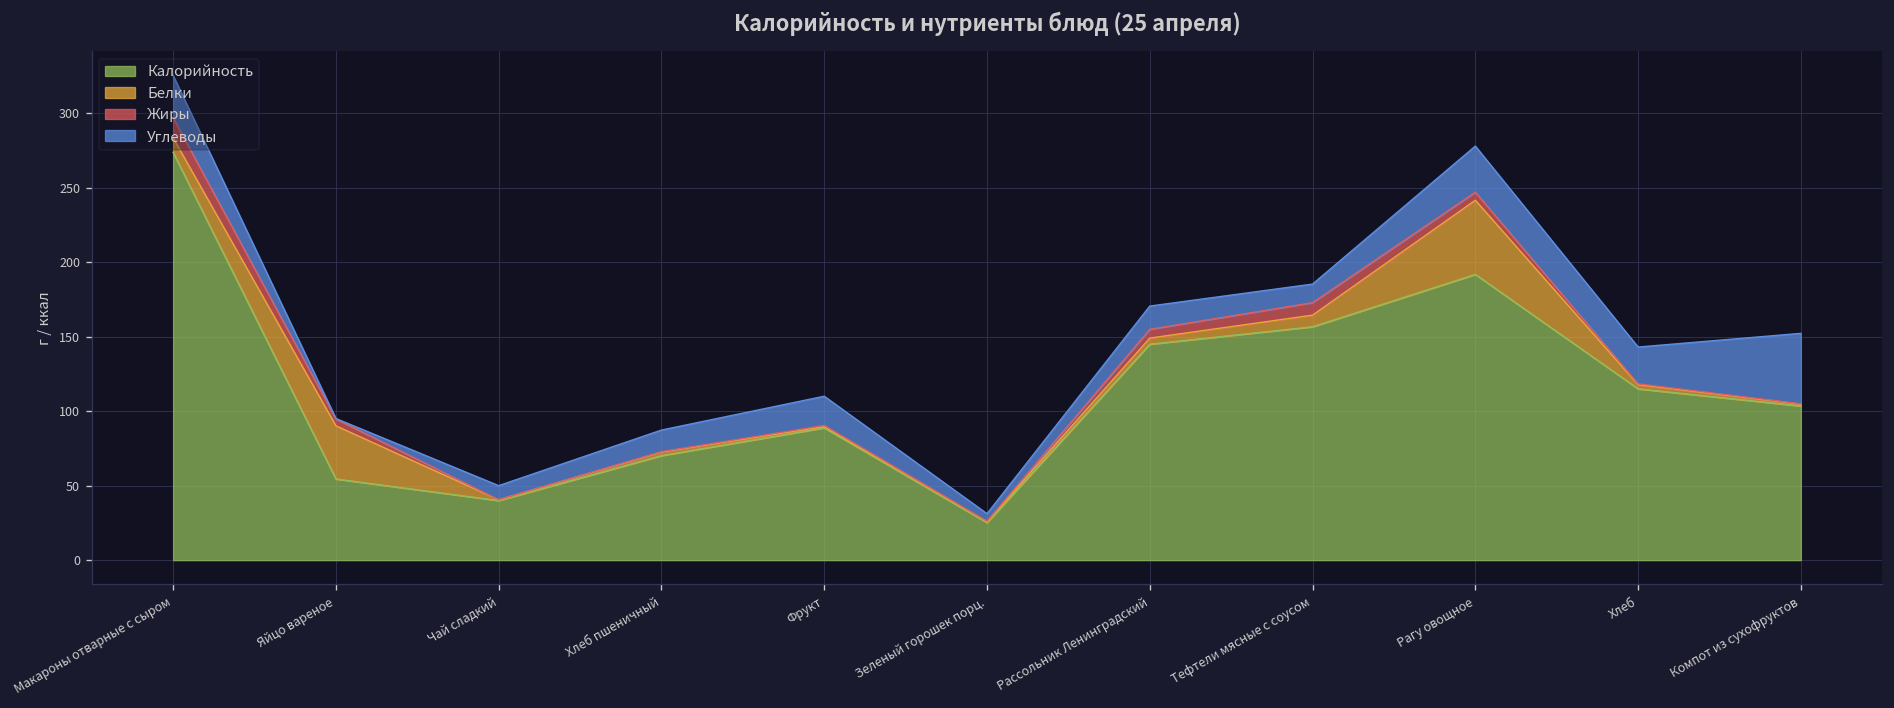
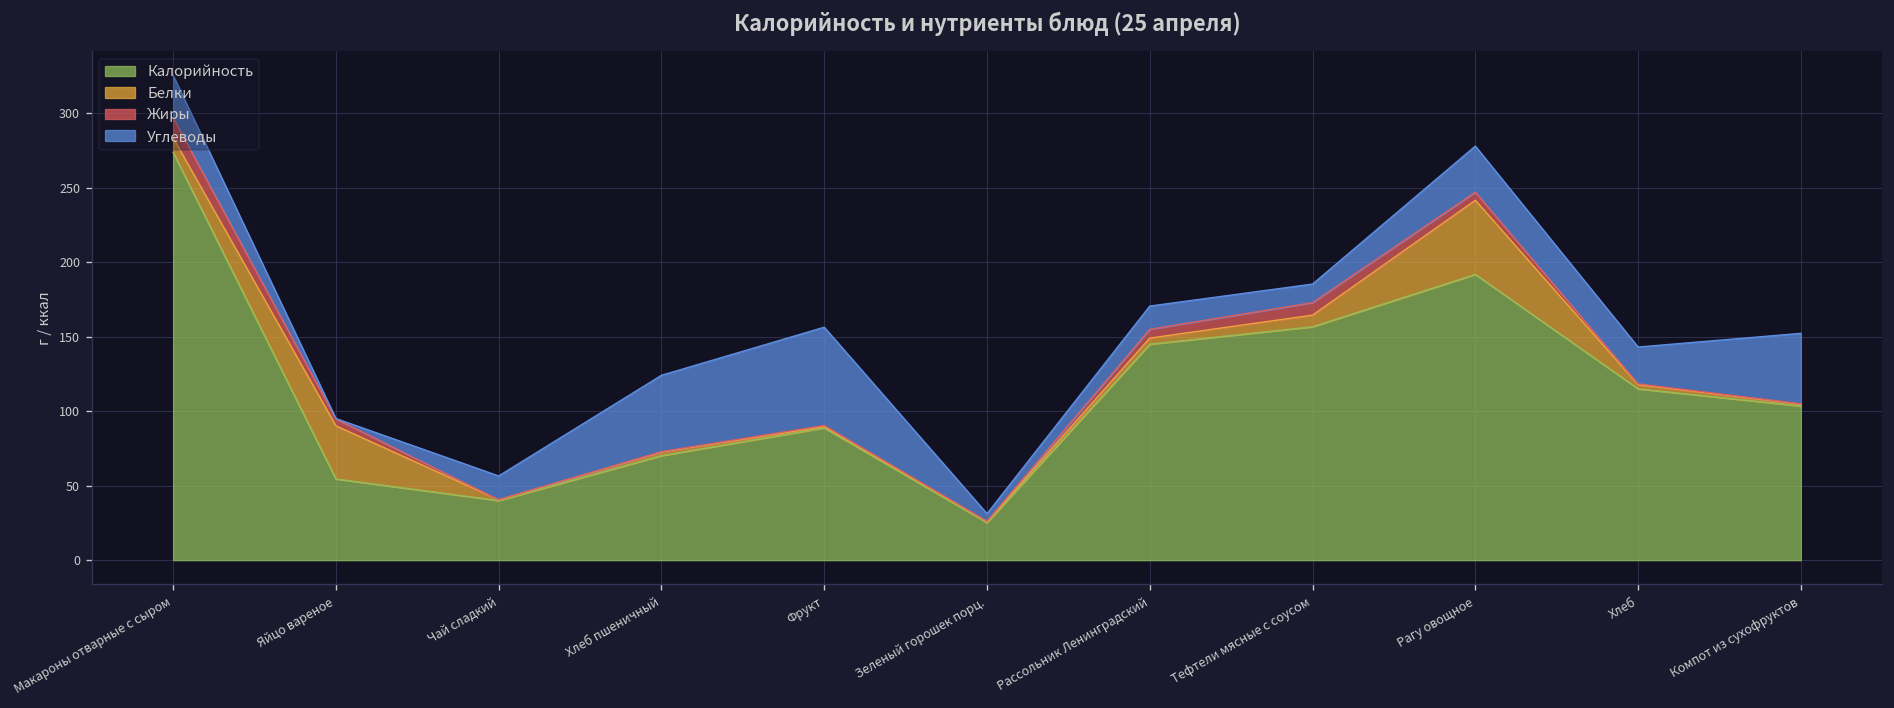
  {
    "Калорийность": {
      "Яйцо вареное": 54,
      "Хлеб пшеничный": 70,
      "Рассольник Ленинградский": 145,
      "Тефтели мясные с соусом": 157,
      "Рагу овощное": 192,
      "Хлеб": 115
    },
    "Белки": {
      "Яйцо вареное": 36,
      "Рассольник Ленинградский": 4,
      "Тефтели мясные с соусом": 8,
      "Рагу овощное": 50
    },
    "Жиры": {
      "Рассольник Ленинградский": 6,
      "Тефтели мясные с соусом": 8,
      "Рагу овощное": 5
    },
    "Углеводы": {
-     "Чай сладкий": 9,
-     "Хлеб пшеничный": 14,
-     "Фрукт": 20,
+     "Чай сладкий": 16,
+     "Хлеб пшеничный": 51,
+     "Фрукт": 66,
      "Зеленый горошек порц.": 5,
      "Рассольник Ленинградский": 16,
      "Тефтели мясные с соусом": 12,
      "Рагу овощное": 31,
      "Хлеб": 25,
      "Компот из сухофруктов": 47
    }
  }
